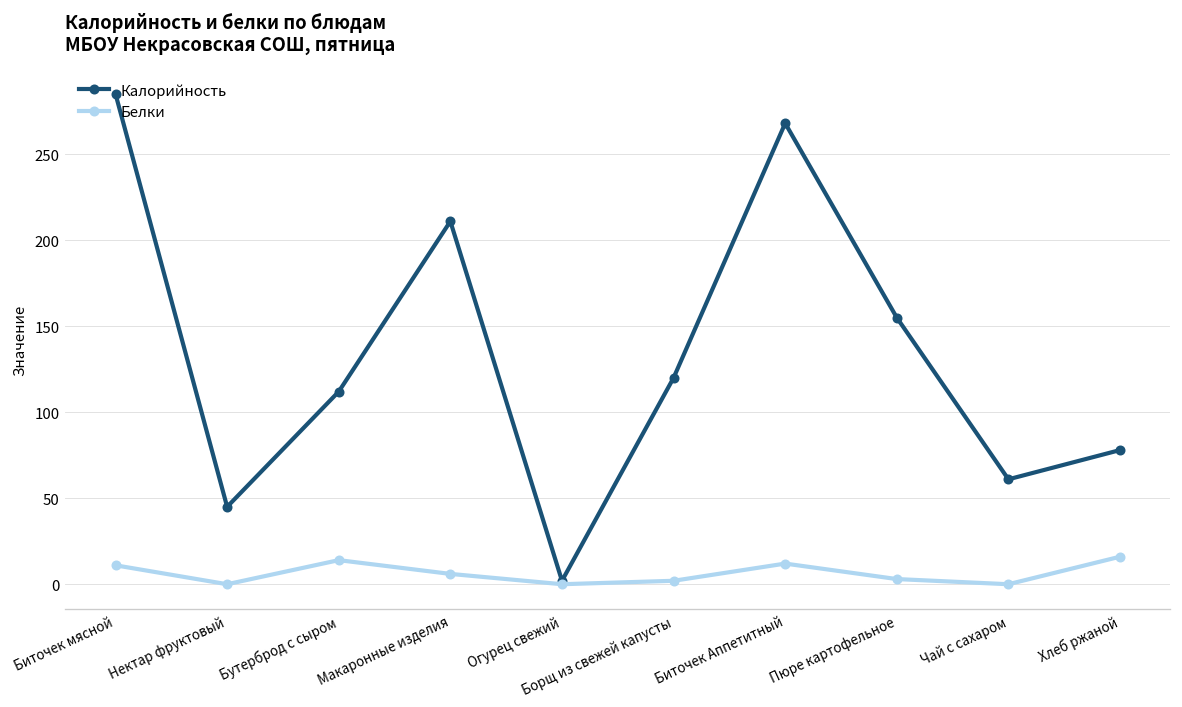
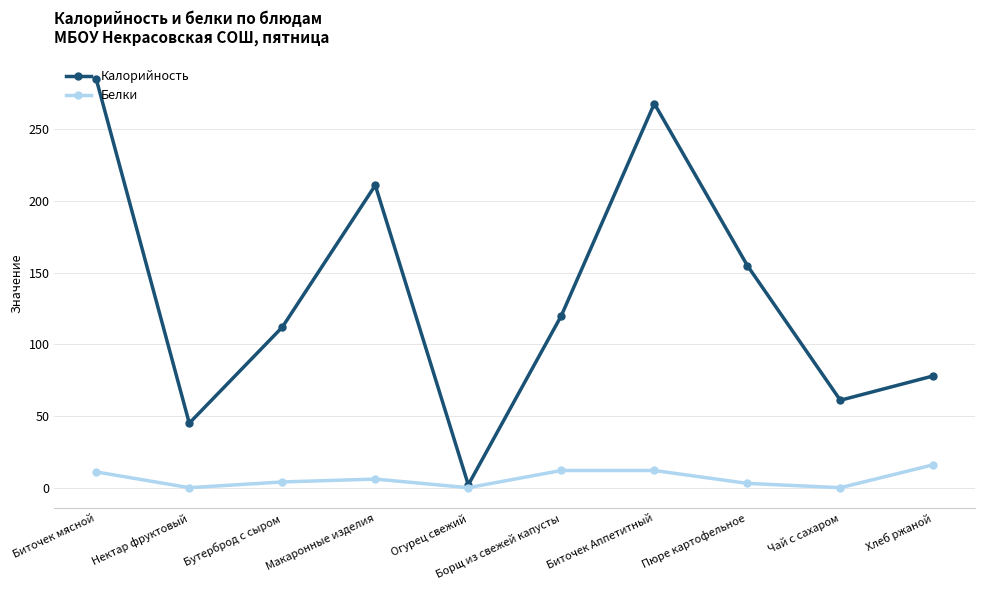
  {
    "Калорийность": {
      "Биточек мясной": 285,
      "Нектар фруктовый": 45,
      "Бутерброд с сыром": 112,
      "Макаронные изделия": 211,
      "Огурец свежий": 2,
      "Борщ из свежей капусты": 120,
      "Биточек Аппетитный": 268,
      "Пюре картофельное": 155,
      "Чай с сахаром": 61,
      "Хлеб ржаной": 78
    },
    "Белки": {
      "Биточек мясной": 11,
      "Нектар фруктовый": 0,
-     "Бутерброд с сыром": 14,
+     "Бутерброд с сыром": 4,
      "Макаронные изделия": 6,
      "Огурец свежий": 0,
-     "Борщ из свежей капусты": 2,
+     "Борщ из свежей капусты": 12,
      "Биточек Аппетитный": 12,
      "Пюре картофельное": 3,
      "Чай с сахаром": 0,
      "Хлеб ржаной": 16
    }
  }
